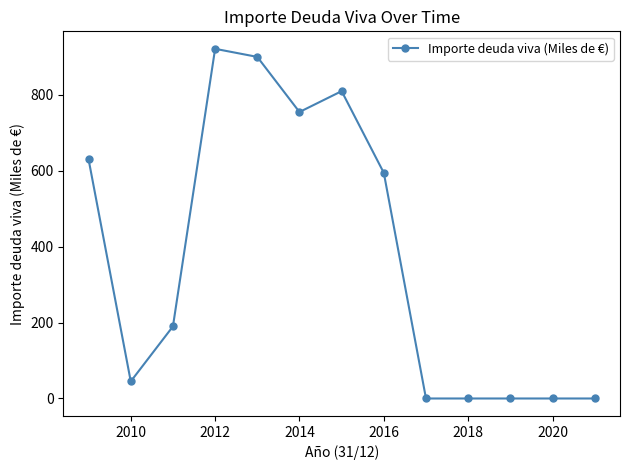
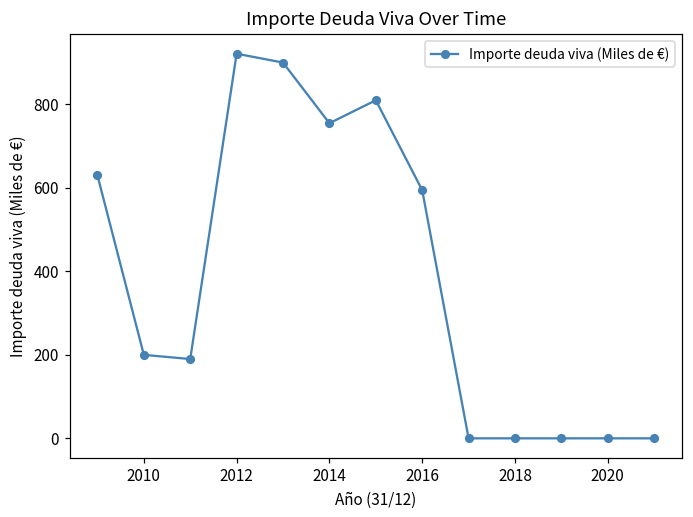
  {
-   "2010": 50,
+   "2010": 200,
    "2012": 920,
    "2014": 750,
    "2016": 590,
    "2018": 0,
    "2020": 0
  }
